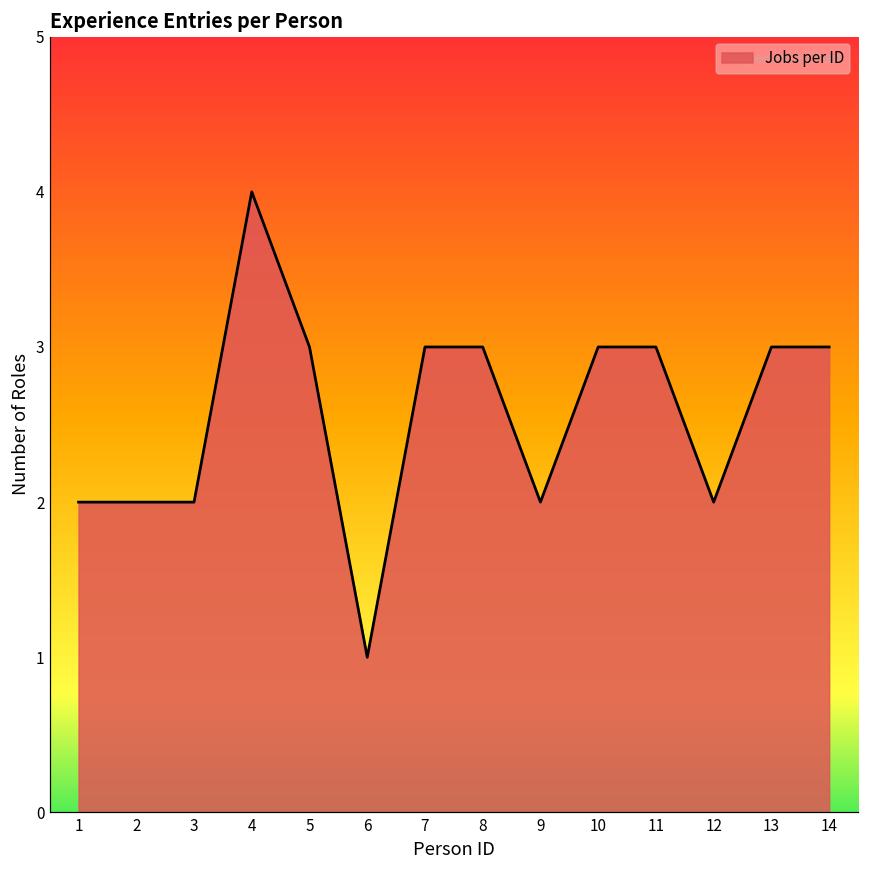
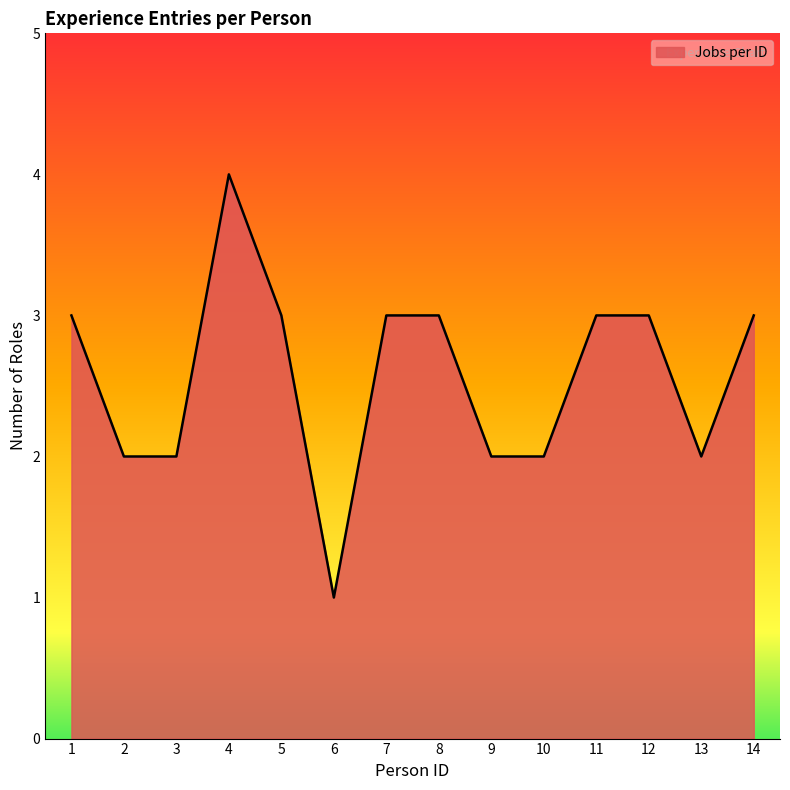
  {
-   "1": 2,
+   "1": 3,
    "2": 2,
    "3": 2,
    "4": 4,
    "5": 3,
    "6": 1,
    "7": 3,
    "8": 3,
    "9": 2,
-   "10": 3,
+   "10": 2,
    "11": 3,
-   "12": 2,
-   "13": 3,
+   "12": 3,
+   "13": 2,
    "14": 3
  }
